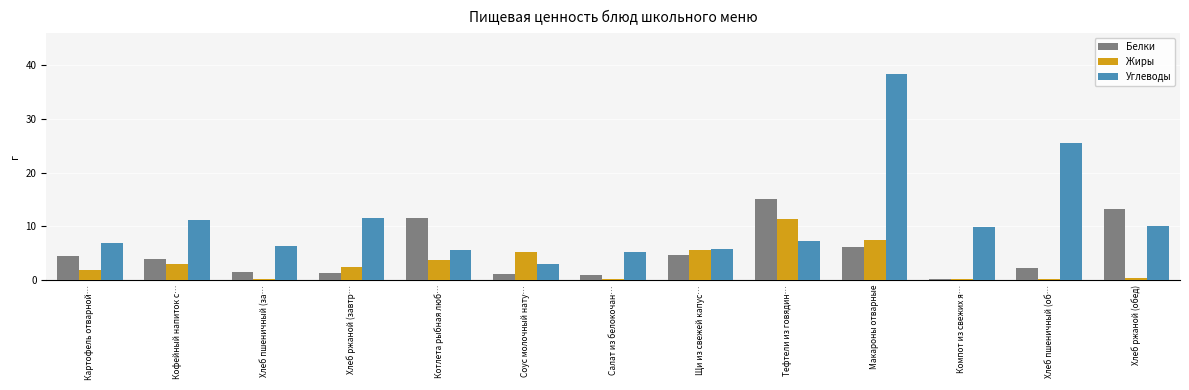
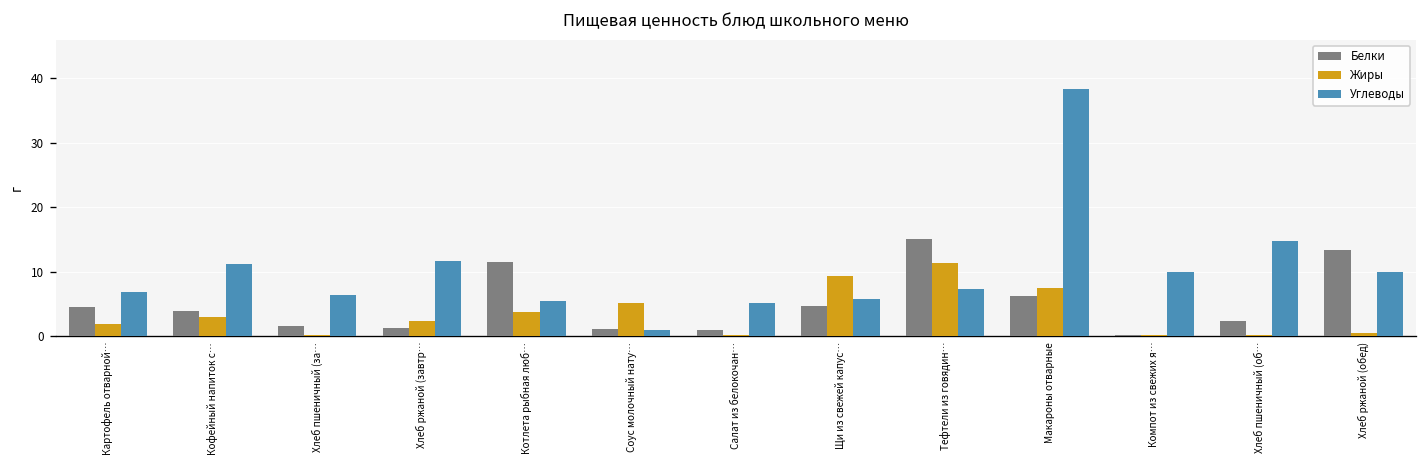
  {
    "Белки": {
      "Картофель отварной…": 5,
      "Кофейный напиток с…": 4,
      "Хлеб пшеничный (за…": 2,
      "Хлеб ржаной (завтр…": 1,
      "Котлета рыбная люб…": 12,
      "Соус молочный нату…": 1,
      "Салат из белокочан…": 1,
      "Щи из свежей капус…": 5,
      "Тефтели из говядин…": 15,
      "Макароны отварные": 6,
      "Хлеб пшеничный (об…": 2,
      "Хлеб ржаной (обед)": 13
    },
    "Жиры": {
      "Картофель отварной…": 2,
      "Кофейный напиток с…": 3,
      "Хлеб ржаной (завтр…": 2,
      "Котлета рыбная люб…": 4,
      "Соус молочный нату…": 5,
-     "Щи из свежей капус…": 6,
+     "Щи из свежей капус…": 9,
      "Тефтели из говядин…": 11,
      "Макароны отварные": 7
    },
    "Углеводы": {
      "Картофель отварной…": 7,
      "Кофейный напиток с…": 11,
      "Хлеб пшеничный (за…": 6,
      "Хлеб ржаной (завтр…": 12,
      "Котлета рыбная люб…": 6,
-     "Соус молочный нату…": 3,
+     "Соус молочный нату…": 1,
      "Салат из белокочан…": 5,
      "Щи из свежей капус…": 6,
      "Тефтели из говядин…": 7,
      "Макароны отварные": 38,
      "Компот из свежих я…": 10,
-     "Хлеб пшеничный (об…": 26,
+     "Хлеб пшеничный (об…": 15,
      "Хлеб ржаной (обед)": 10
    }
  }
